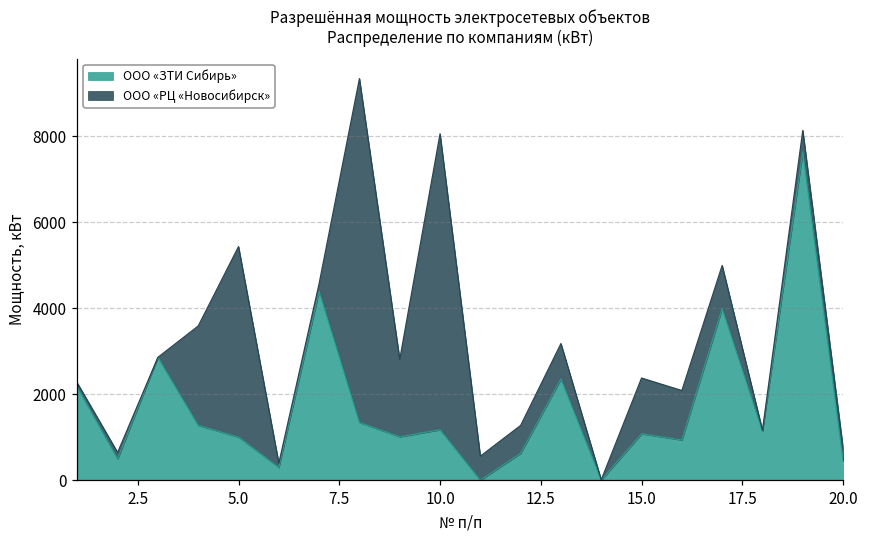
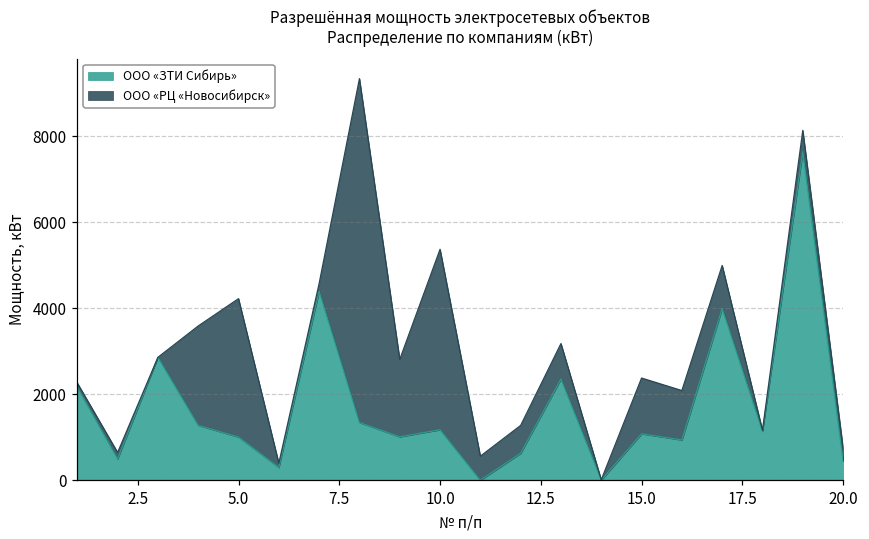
  {
    "ООО «ЗТИ Сибирь»": {
      "5.0": 1000,
      "10.0": 1200,
      "15.0": 1100,
      "20.0": 400
    },
    "ООО «РЦ «Новосибирск»": {
-     "5.0": 4400,
-     "10.0": 6900,
+     "5.0": 3200,
+     "10.0": 4200,
      "15.0": 1300,
      "20.0": 300
    }
  }
